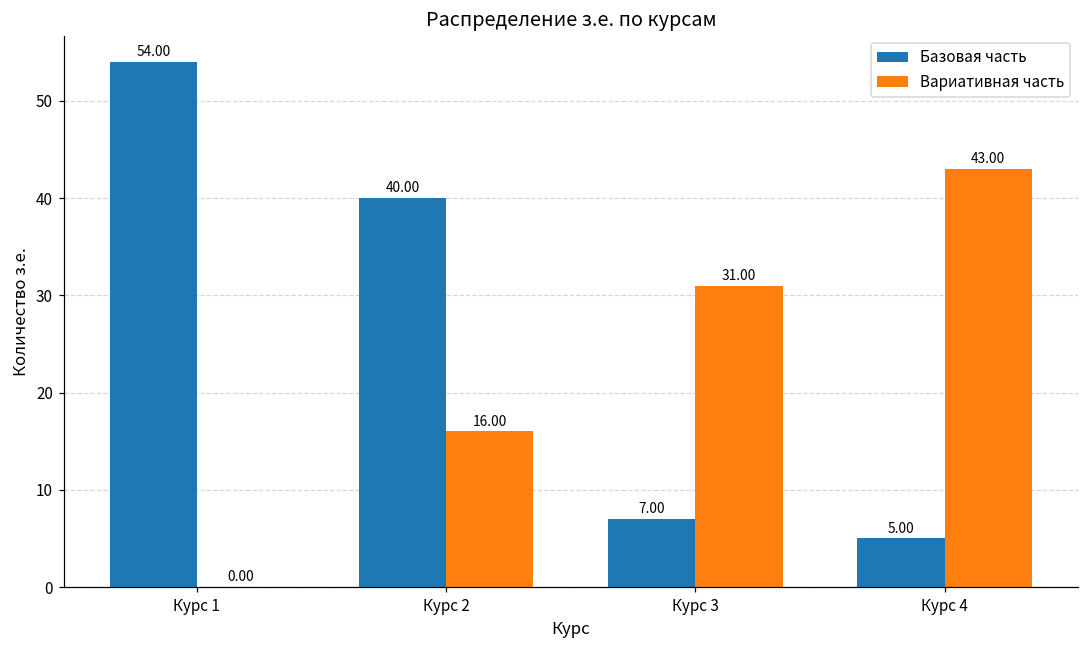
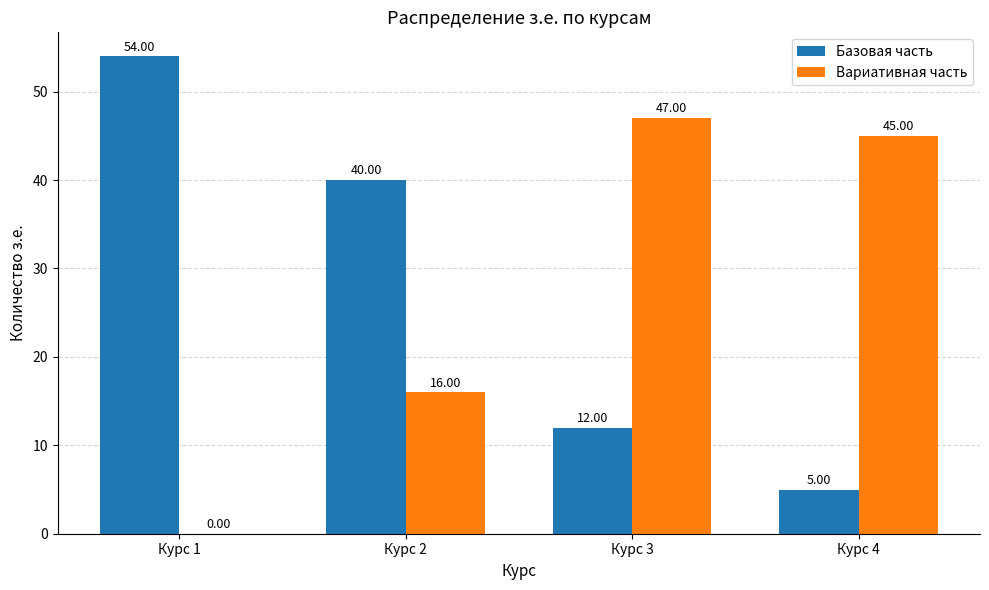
  {
    "Базовая часть": {
      "Курс 1": 54.00,
      "Курс 2": 40.00,
-     "Курс 3": 7.00,
+     "Курс 3": 12.00,
      "Курс 4": 5.00
    },
    "Вариативная часть": {
      "Курс 1": 0.00,
      "Курс 2": 16.00,
-     "Курс 3": 31.00,
-     "Курс 4": 43.00
+     "Курс 3": 47.00,
+     "Курс 4": 45.00
    }
  }
